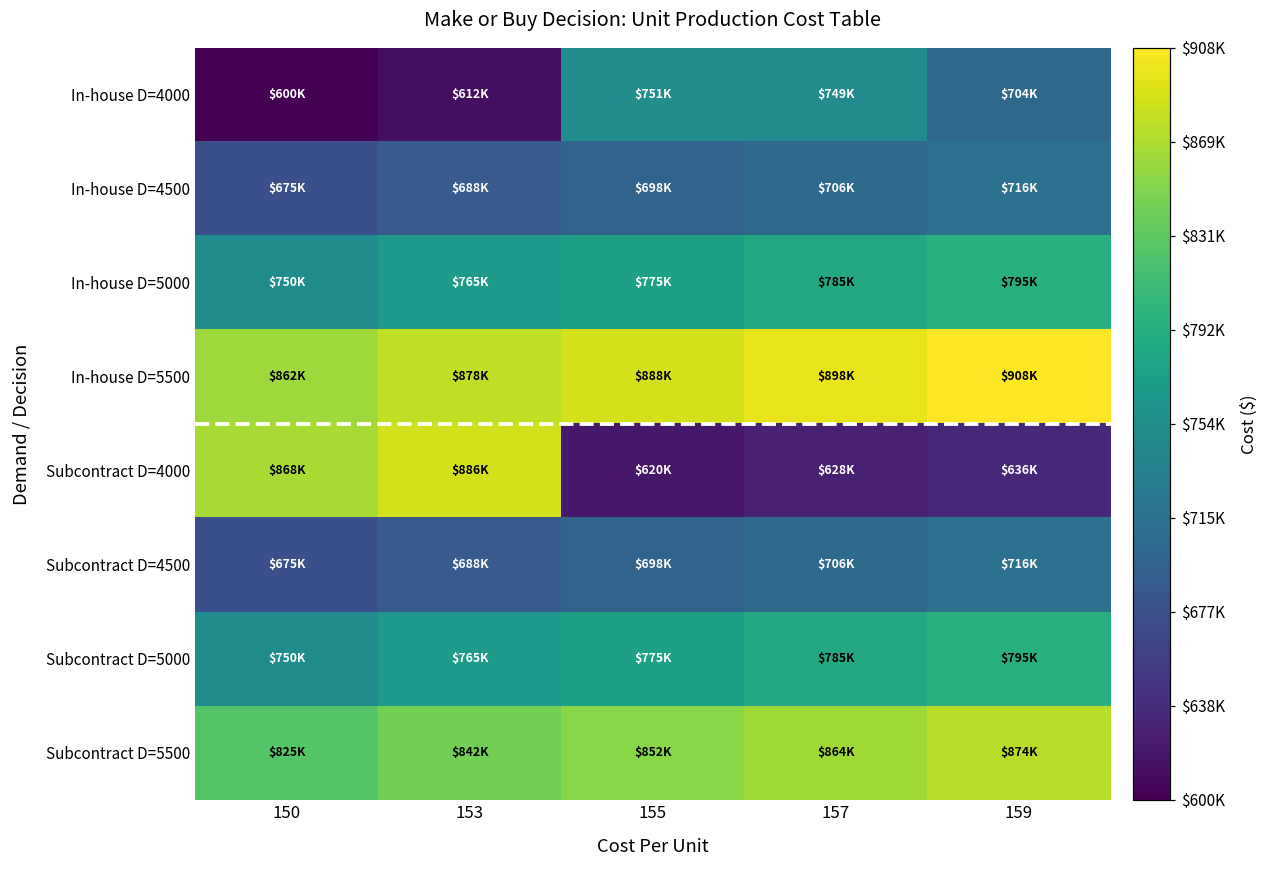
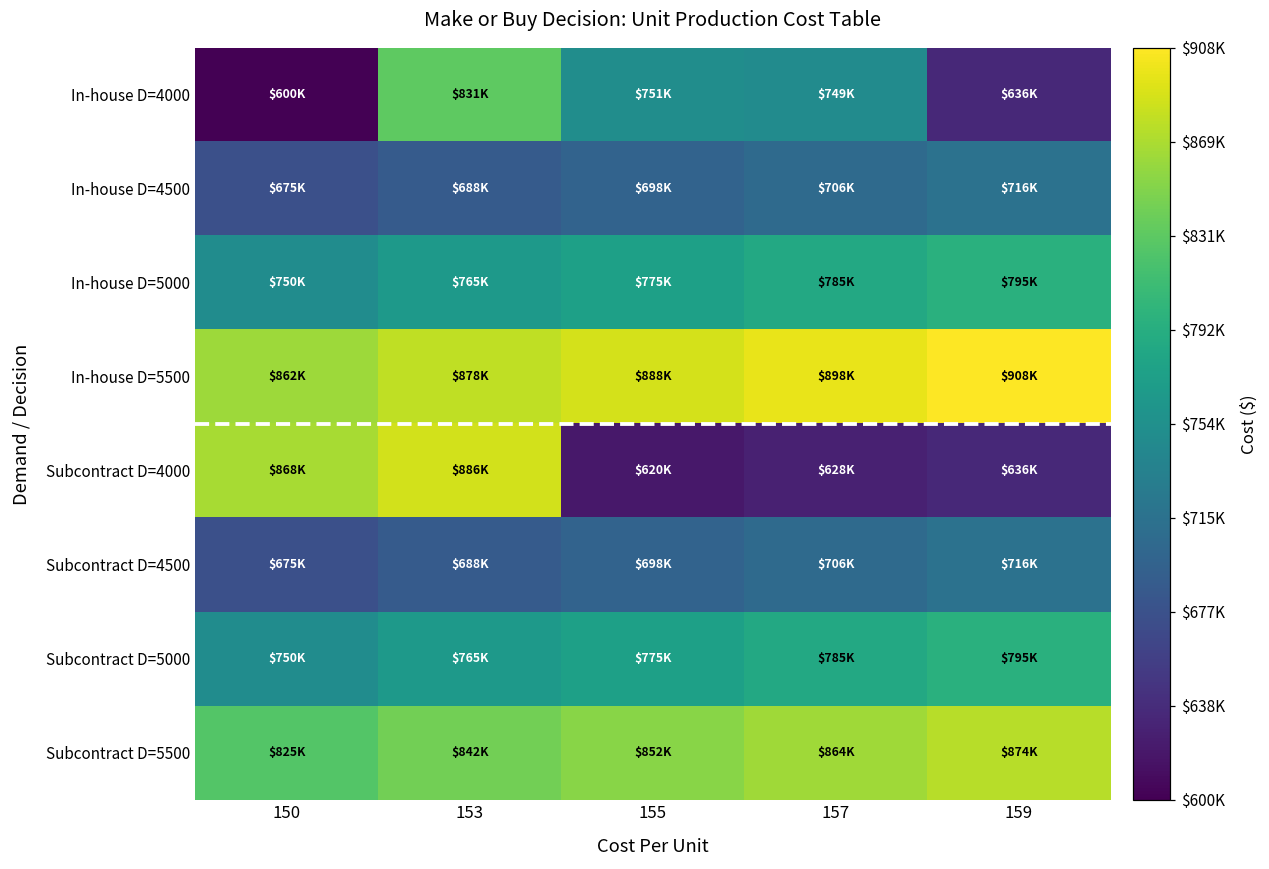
  {
    "In-house D=4000": {
      "150": "$600K",
-     "153": "$612K",
+     "153": "$831K",
      "155": "$751K",
      "157": "$749K",
-     "159": "$704K"
+     "159": "$636K"
    },
    "In-house D=4500": {
      "150": "$675K",
      "153": "$688K",
      "155": "$698K",
      "157": "$706K",
      "159": "$716K"
    },
    "In-house D=5000": {
      "150": "$750K",
      "153": "$765K",
      "155": "$775K",
      "157": "$785K",
      "159": "$795K"
    },
    "In-house D=5500": {
      "150": "$862K",
      "153": "$878K",
      "155": "$888K",
      "157": "$898K",
      "159": "$908K"
    },
    "Subcontract D=4000": {
      "150": "$868K",
      "153": "$886K",
      "155": "$620K",
      "157": "$628K",
      "159": "$636K"
    },
    "Subcontract D=4500": {
      "150": "$675K",
      "153": "$688K",
      "155": "$698K",
      "157": "$706K",
      "159": "$716K"
    },
    "Subcontract D=5000": {
      "150": "$750K",
      "153": "$765K",
      "155": "$775K",
      "157": "$785K",
      "159": "$795K"
    },
    "Subcontract D=5500": {
      "150": "$825K",
      "153": "$842K",
      "155": "$852K",
      "157": "$864K",
      "159": "$874K"
    }
  }
